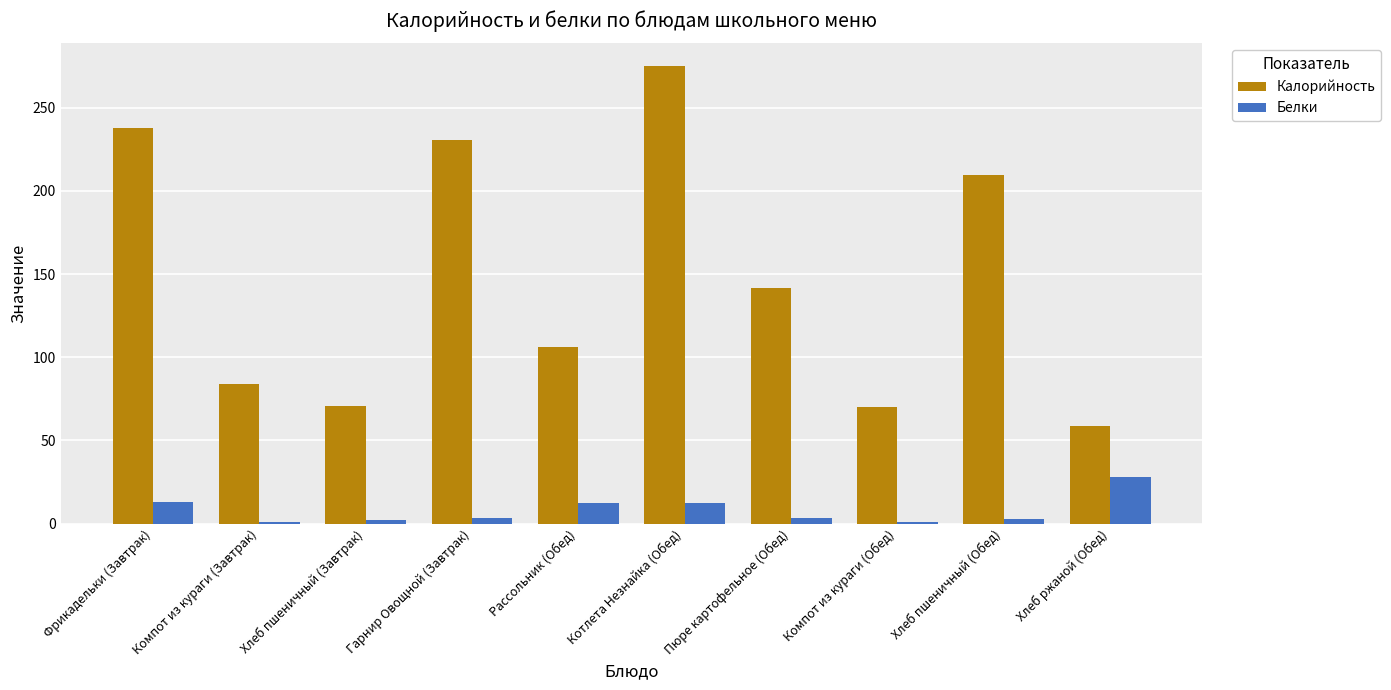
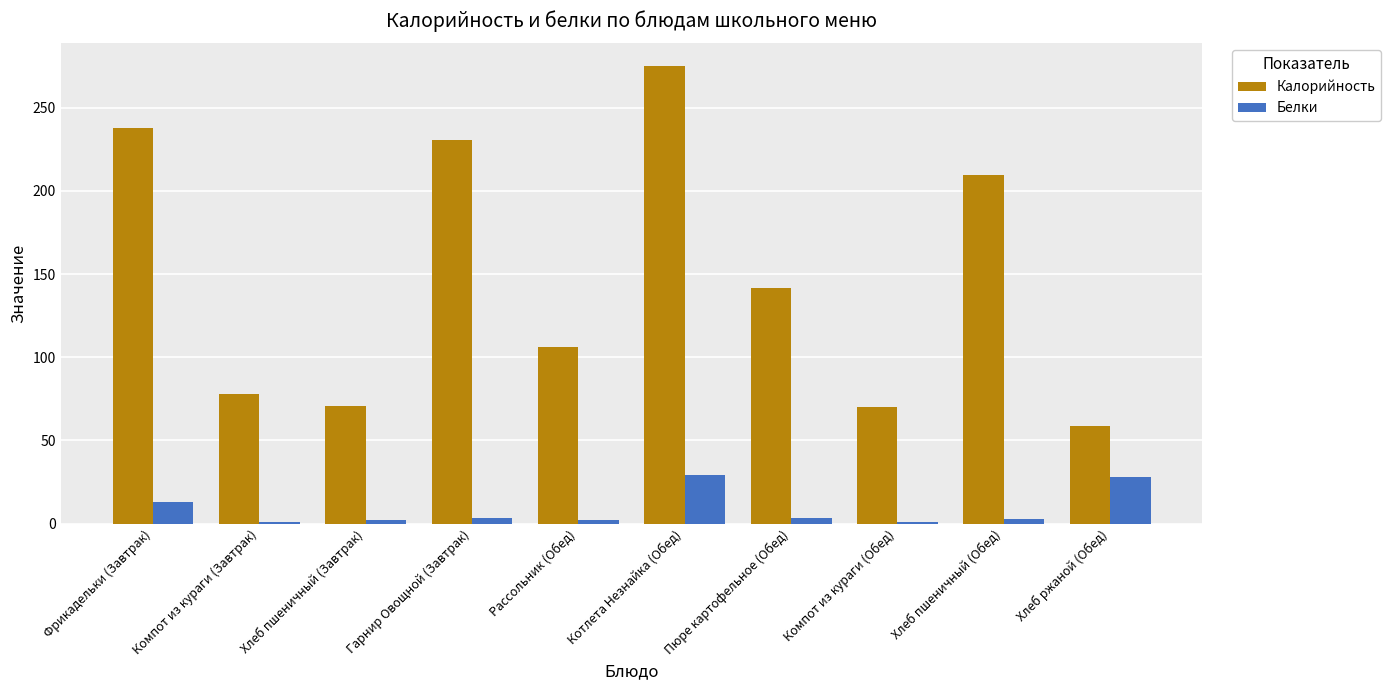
  {
    "Калорийность": {
      "Фрикадельки (Завтрак)": 238,
-     "Компот из кураги (Завтрак)": 84,
+     "Компот из кураги (Завтрак)": 78,
      "Хлеб пшеничный (Завтрак)": 70,
      "Гарнир Овощной (Завтрак)": 230,
      "Рассольник (Обед)": 106,
      "Котлета Незнайка (Обед)": 275,
      "Пюре картофельное (Обед)": 142,
      "Компот из кураги (Обед)": 70,
      "Хлеб пшеничный (Обед)": 209,
      "Хлеб ржаной (Обед)": 59
    },
    "Белки": {
      "Фрикадельки (Завтрак)": 13,
      "Хлеб пшеничный (Завтрак)": 2,
      "Гарнир Овощной (Завтрак)": 4,
-     "Рассольник (Обед)": 12,
-     "Котлета Незнайка (Обед)": 13,
+     "Рассольник (Обед)": 2,
+     "Котлета Незнайка (Обед)": 29,
      "Пюре картофельное (Обед)": 3,
      "Хлеб пшеничный (Обед)": 3,
      "Хлеб ржаной (Обед)": 28
    }
  }
